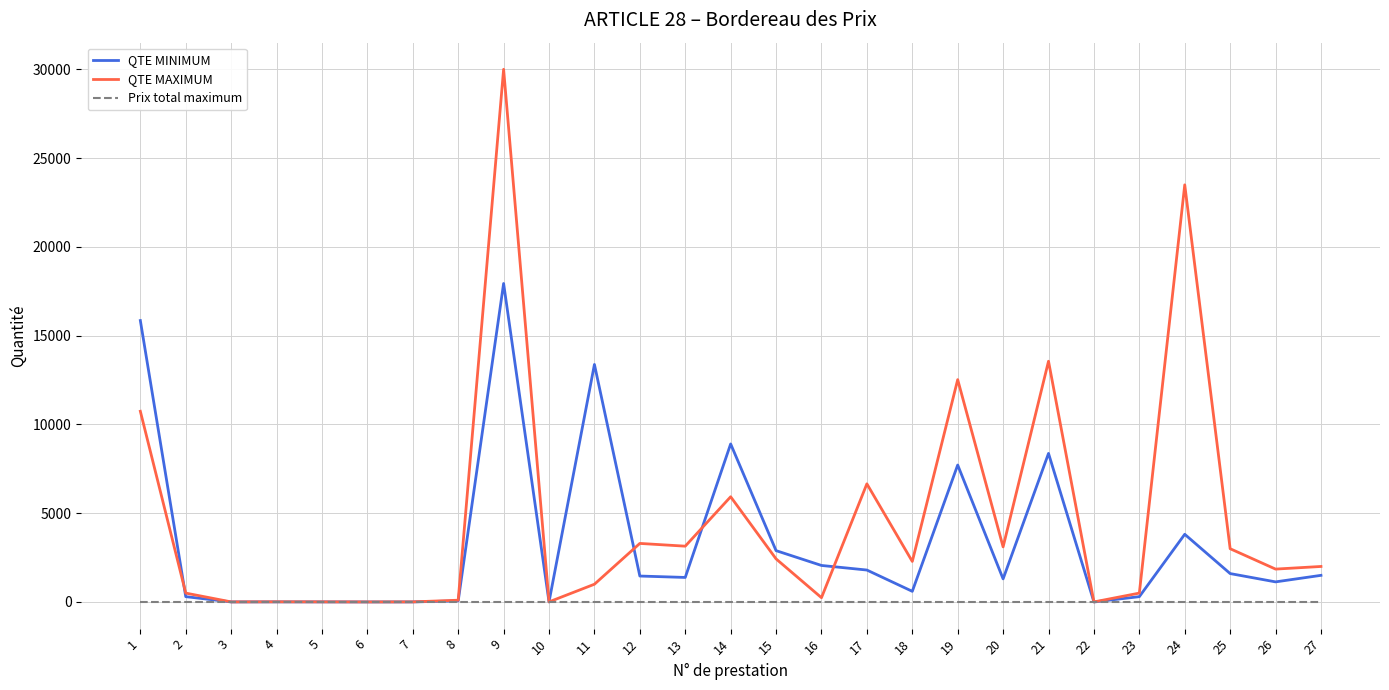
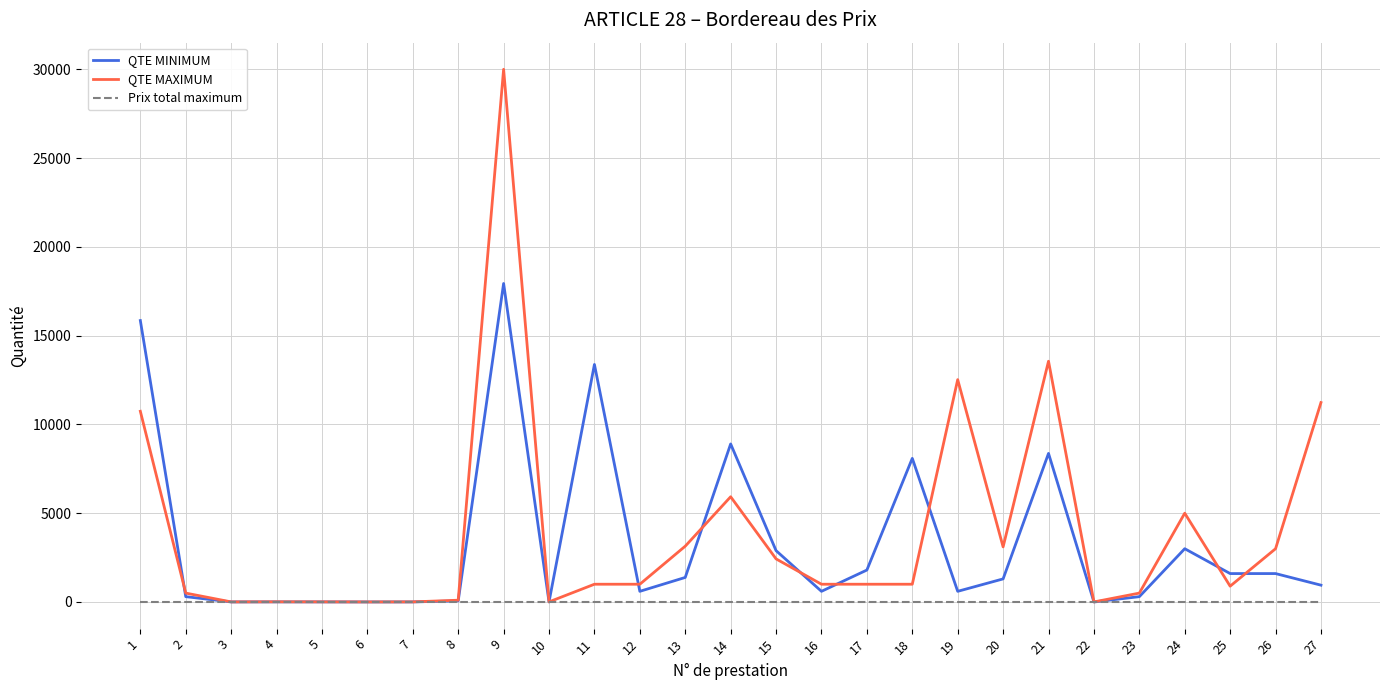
  {
    "QTE MINIMUM": {
      "1": 15900,
      "2": 300,
      "9": 17900,
      "11": 13400,
-     "12": 1500,
+     "12": 600,
      "13": 1400,
      "14": 8900,
      "15": 2900,
-     "16": 2100,
+     "16": 600,
      "17": 1800,
-     "18": 600,
-     "19": 7700,
+     "18": 8100,
+     "19": 600,
      "20": 1300,
      "21": 8400,
      "23": 300,
-     "24": 3800,
+     "24": 3000,
      "25": 1600,
-     "26": 1100,
-     "27": 1500
+     "26": 1600,
+     "27": 900
    },
    "QTE MAXIMUM": {
      "1": 10700,
      "2": 500,
      "9": 30000,
      "11": 1000,
-     "12": 3300,
+     "12": 1000,
      "13": 3100,
      "14": 5900,
      "15": 2400,
-     "16": 200,
-     "17": 6700,
-     "18": 2300,
+     "16": 1000,
+     "17": 1000,
+     "18": 1000,
      "19": 12500,
      "20": 3100,
      "21": 13600,
      "23": 500,
-     "24": 23500,
-     "25": 3000,
-     "26": 1900,
-     "27": 2000
+     "24": 5000,
+     "25": 900,
+     "26": 3000,
+     "27": 11200
    },
    "Prix total maximum": {
      "1": 0,
      "2": 0,
      "9": 0,
      "11": 0,
      "12": 0,
      "13": 0,
      "14": 0,
      "15": 0,
      "16": 0,
      "17": 0,
      "18": 0,
      "19": 0,
      "20": 0,
      "21": 0,
      "23": 0,
      "24": 0,
      "25": 0,
      "26": 0,
      "27": 0
    }
  }
